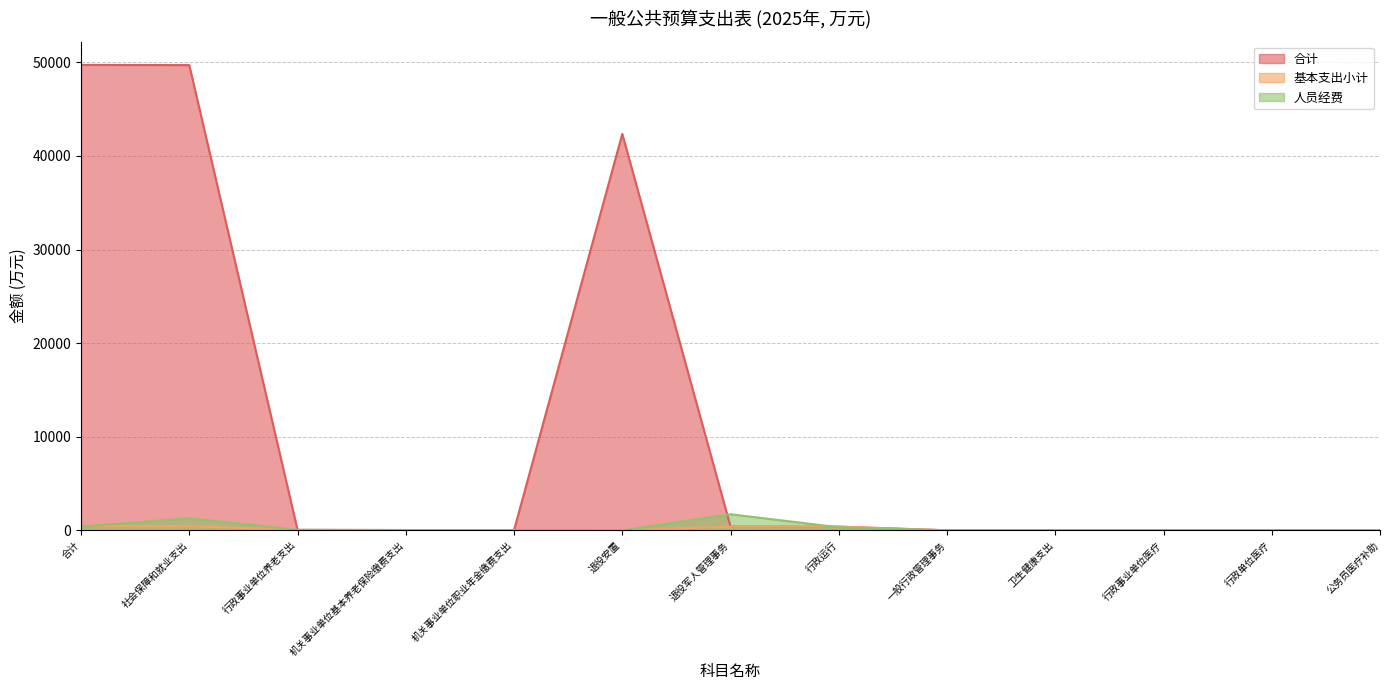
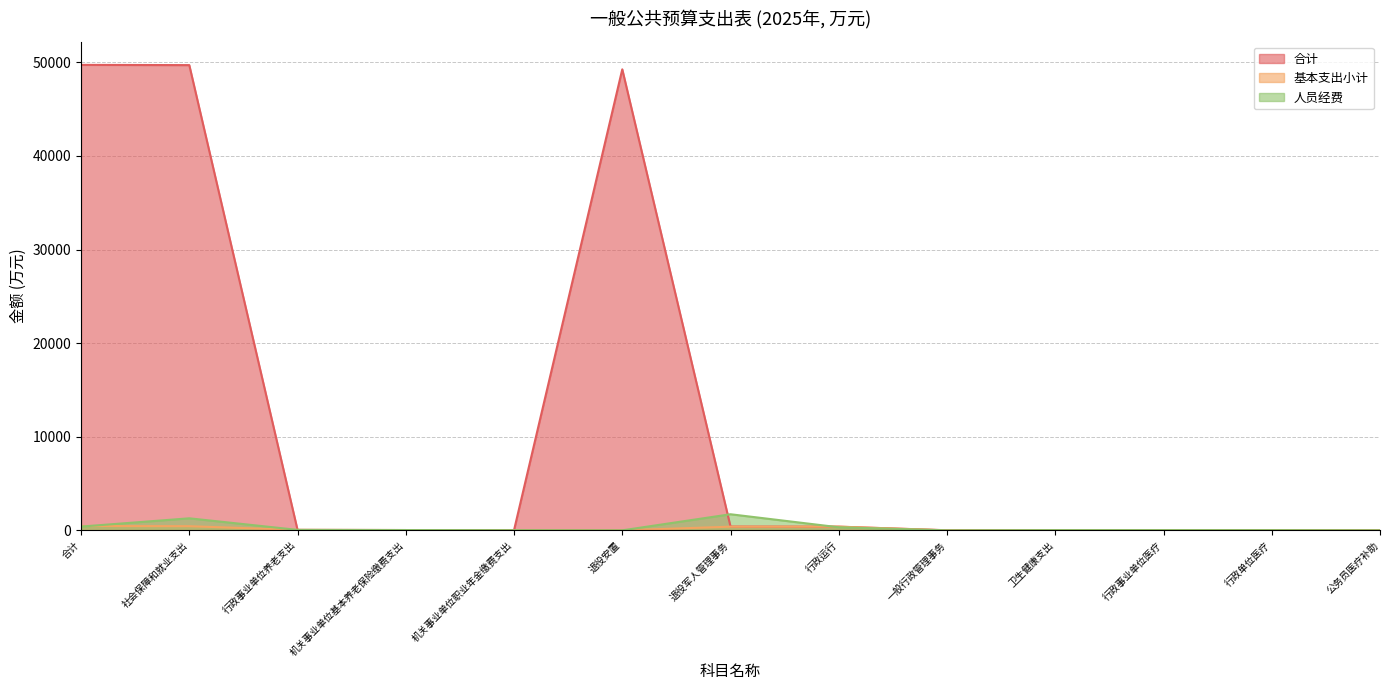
  {
    "合计": {
      "合计": 50000,
      "社会保障和就业支出": 50000,
-     "退役安置": 42000
+     "退役安置": 49000
    },
    "基本支出小计": {
      "社会保障和就业支出": 0
    },
    "人员经费": {
      "社会保障和就业支出": 1000,
      "退役军人管理事务": 2000
    }
  }
